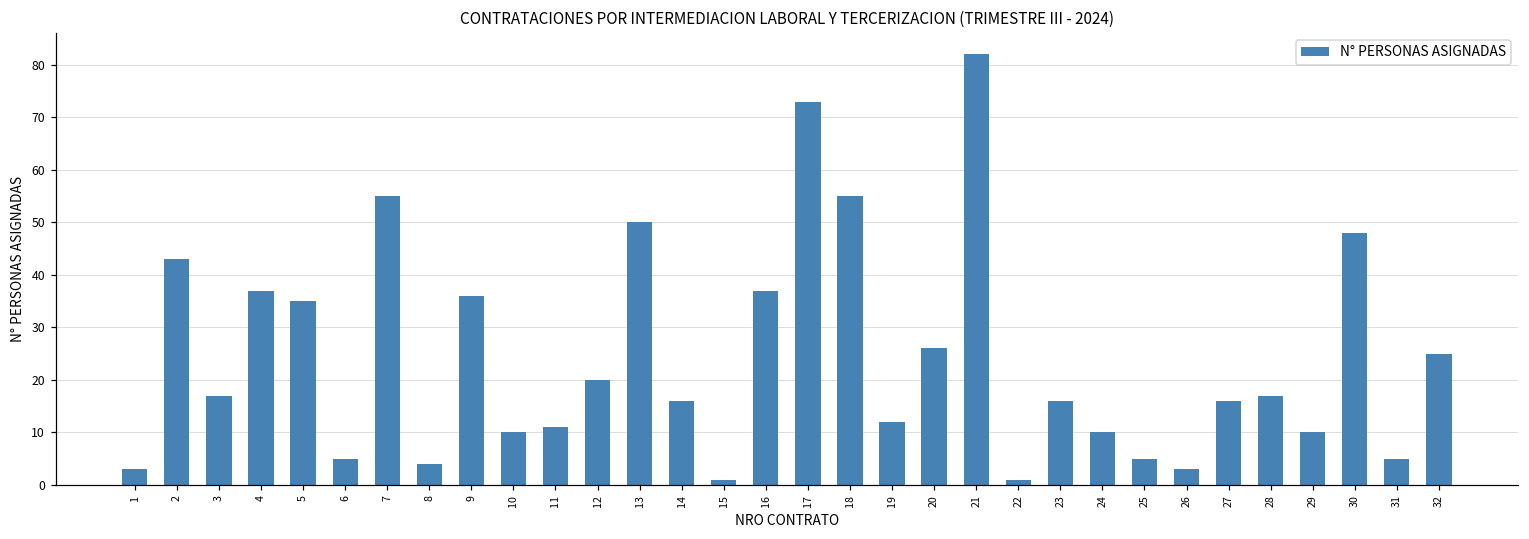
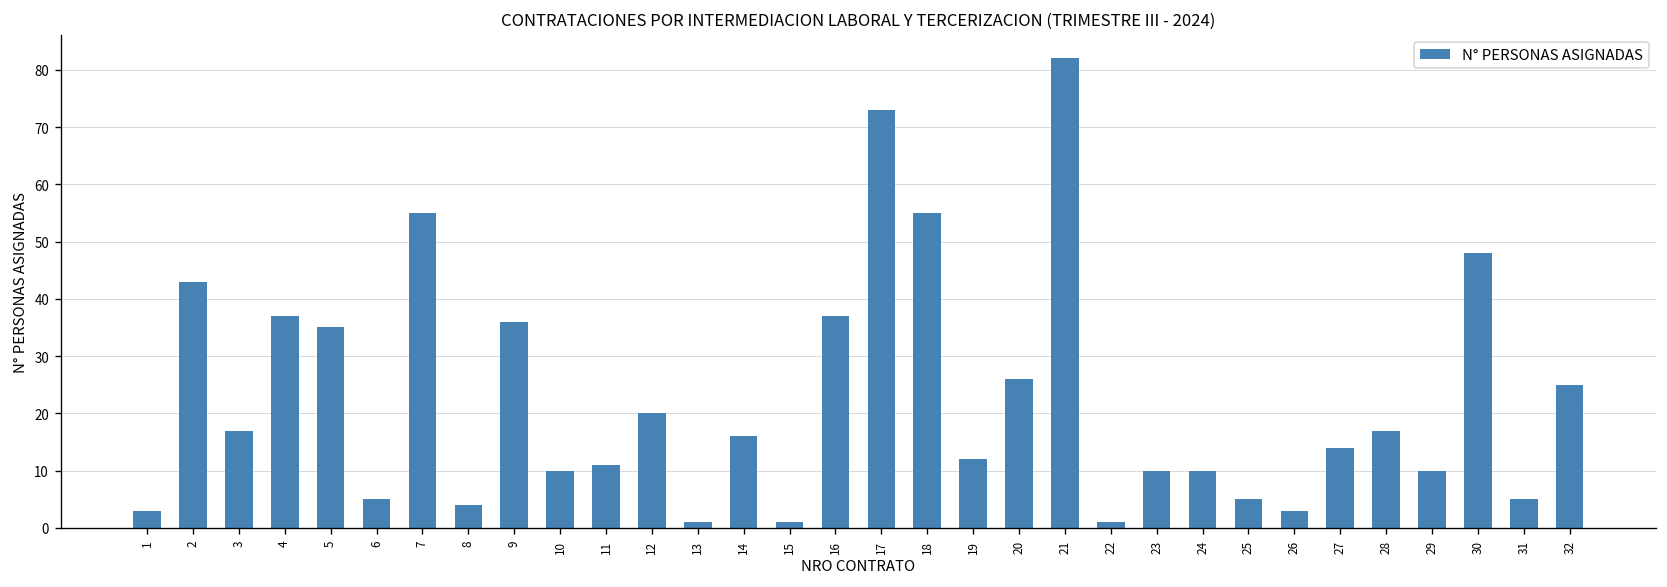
  {
    "1": 3,
    "2": 43,
    "3": 17,
    "4": 37,
    "5": 35,
    "6": 5,
    "7": 55,
    "8": 4,
    "9": 36,
    "10": 10,
    "11": 11,
    "12": 20,
-   "13": 50,
+   "13": 1,
    "14": 16,
    "15": 1,
    "16": 37,
    "17": 73,
    "18": 55,
    "19": 12,
    "20": 26,
    "21": 82,
    "22": 1,
-   "23": 16,
+   "23": 10,
    "24": 10,
    "25": 5,
    "26": 3,
-   "27": 16,
+   "27": 14,
    "28": 17,
    "29": 10,
    "30": 48,
    "31": 5,
    "32": 25
  }
